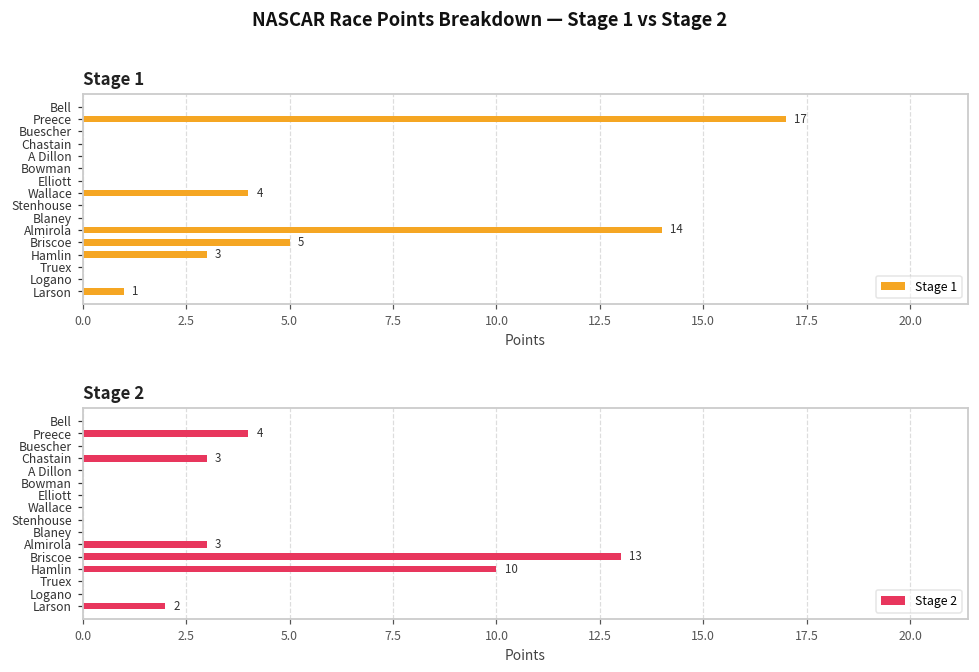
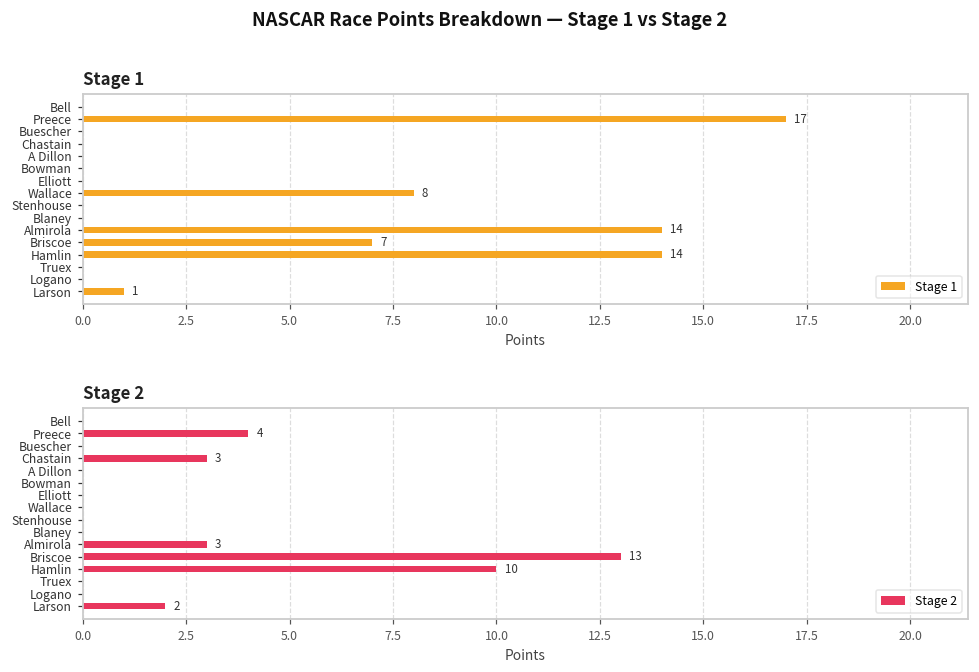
  {
    "Stage 1": {
      "Preece": 17,
-     "Wallace": 4,
+     "Wallace": 8,
      "Almirola": 14,
-     "Briscoe": 5,
-     "Hamlin": 3,
+     "Briscoe": 7,
+     "Hamlin": 14,
      "Larson": 1
    },
    "Stage 2": {
      "Preece": 4,
      "Chastain": 3,
      "Almirola": 3,
      "Briscoe": 13,
      "Hamlin": 10,
      "Larson": 2
    }
  }
